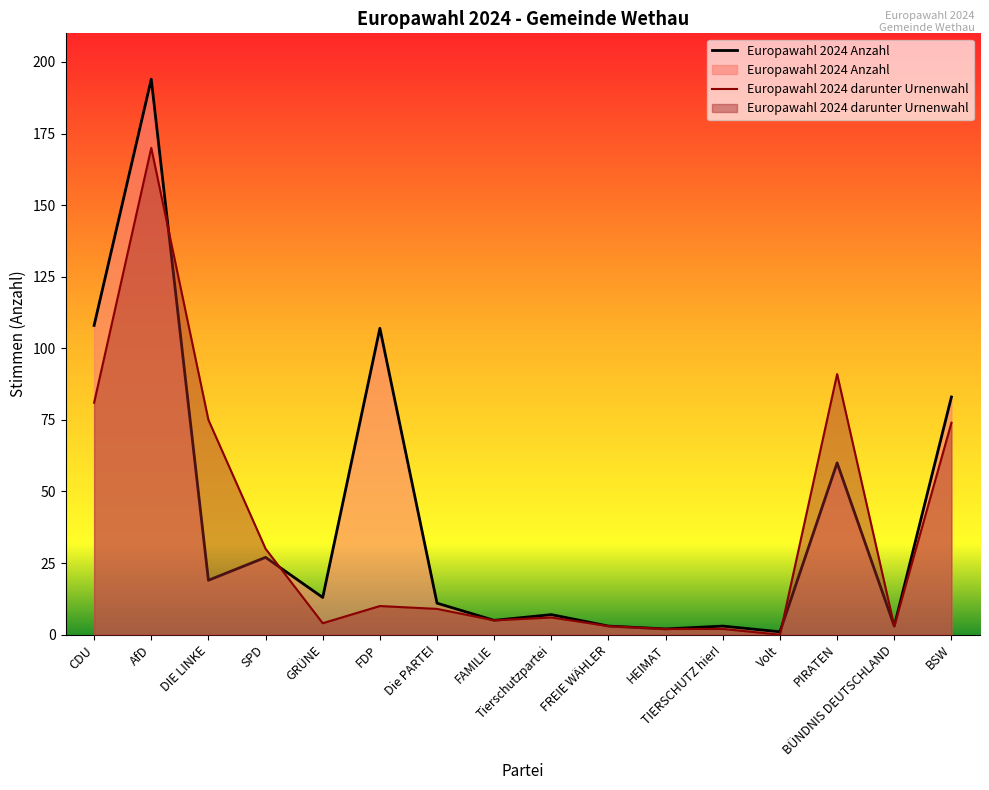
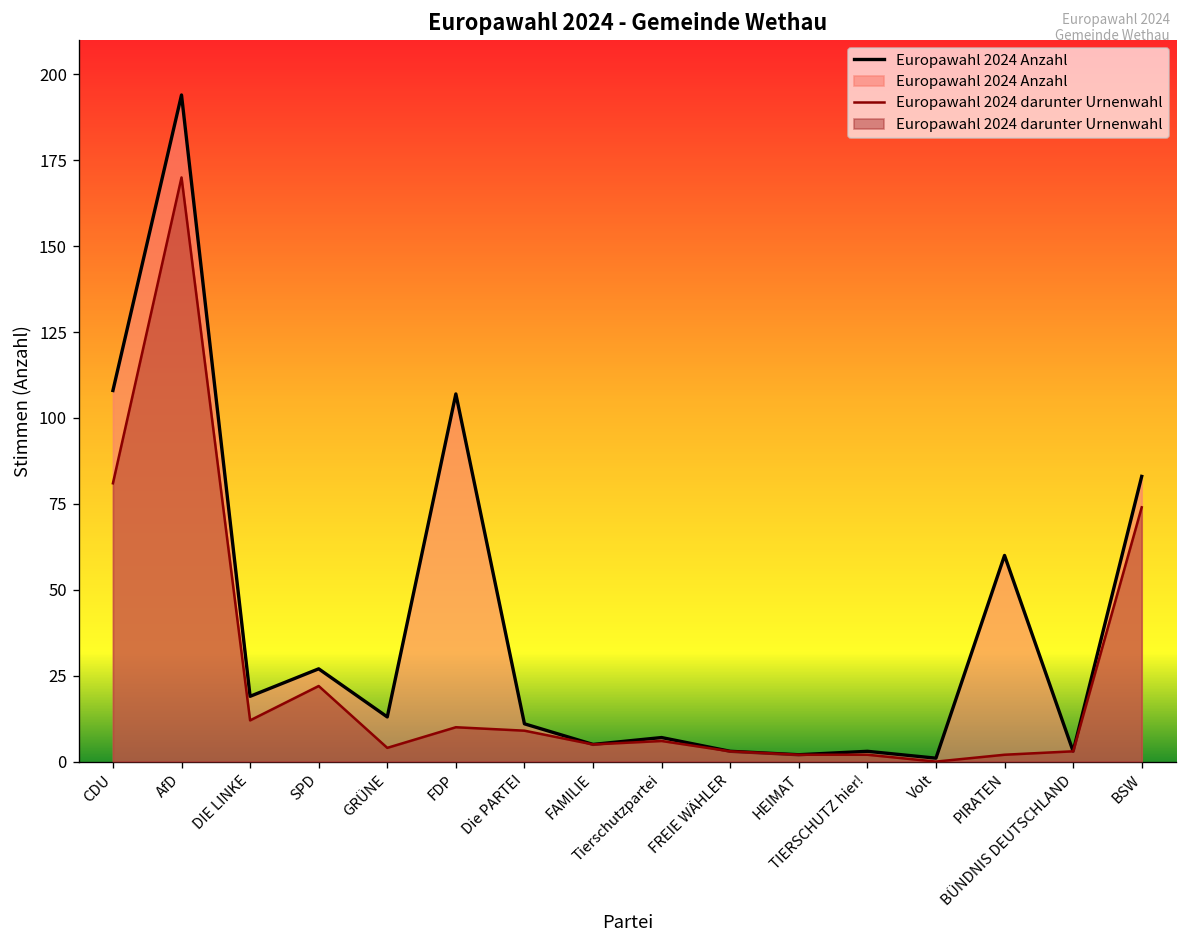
  {
    "Europawahl 2024 Anzahl": {
      "CDU": 108,
      "AfD": 194,
      "DIE LINKE": 19,
      "SPD": 27,
      "GRÜNE": 13,
      "FDP": 107,
      "Die PARTEI": 11,
      "Tierschutzpartei": 7,
      "TIERSCHUTZ hier!": 3,
      "Volt": 1,
      "PIRATEN": 60,
      "BSW": 83
    },
    "Europawahl 2024 darunter Urnenwahl": {
      "CDU": 81,
      "AfD": 170,
-     "DIE LINKE": 75,
-     "SPD": 30,
+     "DIE LINKE": 12,
+     "SPD": 22,
      "GRÜNE": 4,
      "FDP": 10,
      "Die PARTEI": 9,
      "Tierschutzpartei": 6,
      "TIERSCHUTZ hier!": 2,
      "Volt": 0,
-     "PIRATEN": 91,
+     "PIRATEN": 2,
      "BSW": 74
    }
  }
